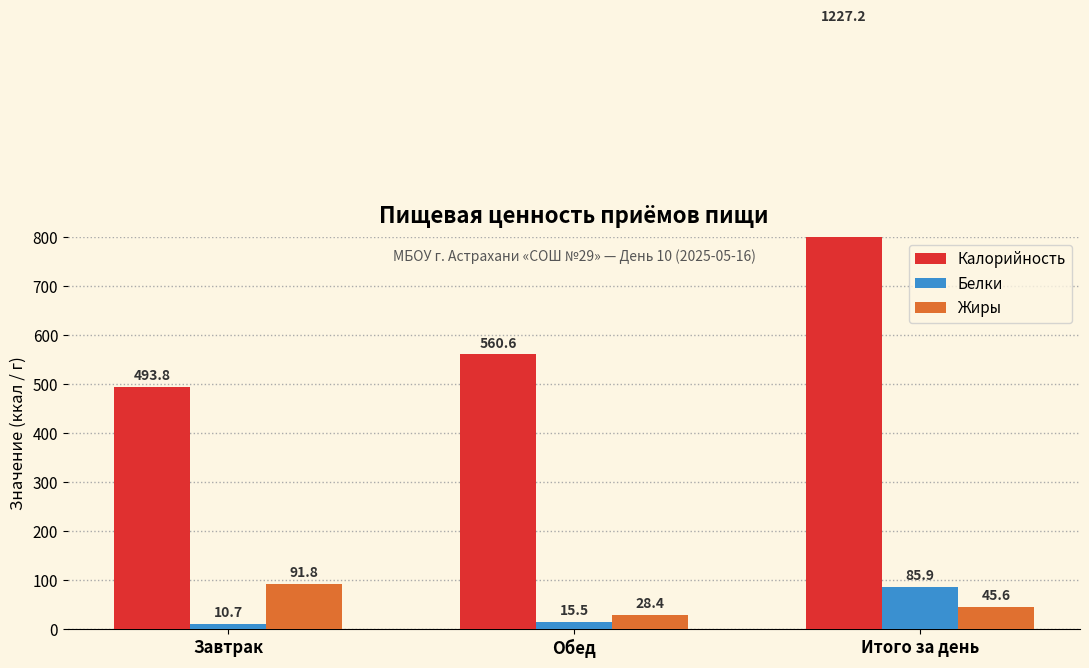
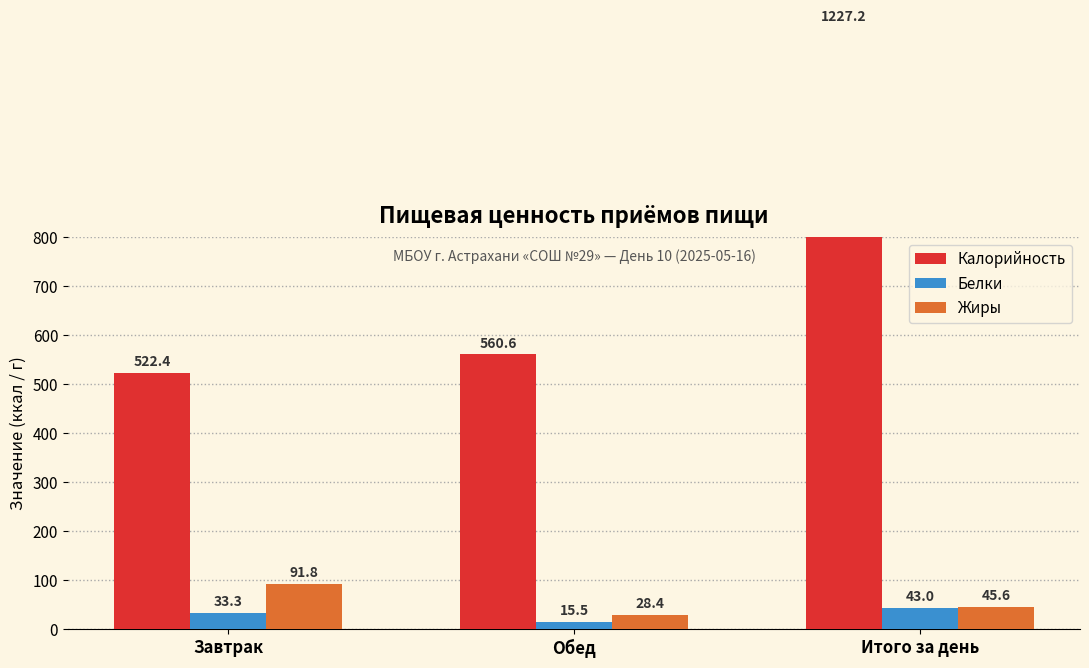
  {
    "Калорийность": {
-     "Завтрак": 493.8,
+     "Завтрак": 522.4,
      "Обед": 560.6
    },
    "Белки": {
-     "Завтрак": 10.7,
+     "Завтрак": 33.3,
      "Обед": 15.5,
-     "Итого за день": 85.9
+     "Итого за день": 43.0
    },
    "Жиры": {
      "Завтрак": 91.8,
      "Обед": 28.4,
      "Итого за день": 45.6
    }
  }
